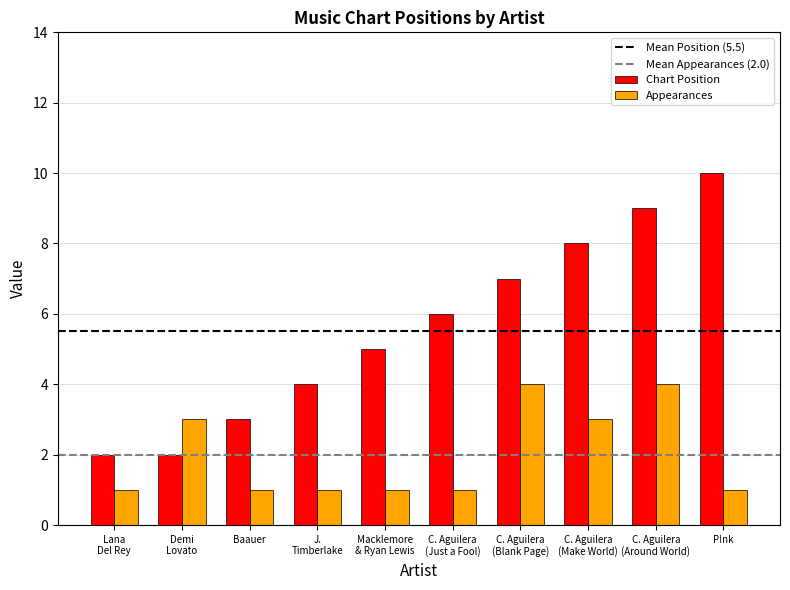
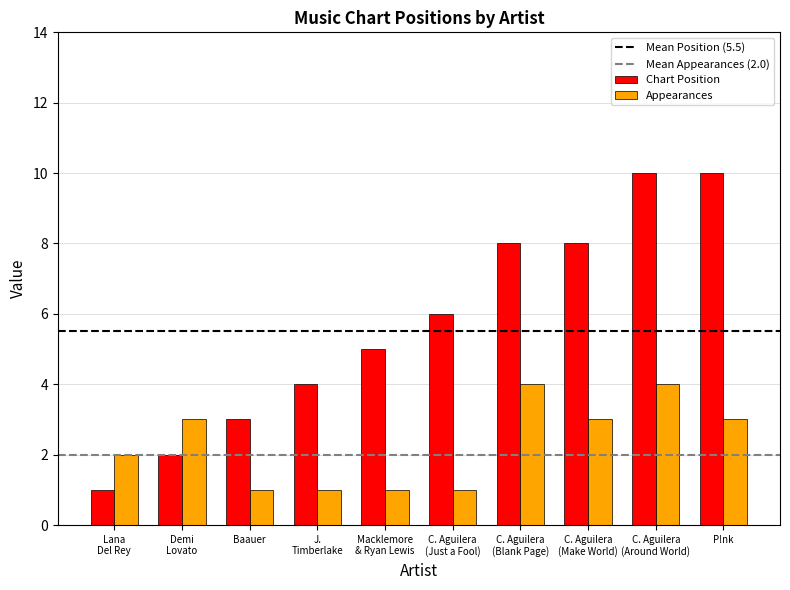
  {
    "Chart Position": {
-     "Lana Del Rey": 2,
+     "Lana Del Rey": 1,
      "Demi Lovato": 2,
      "Baauer": 3,
      "J. Timberlake": 4,
      "Macklemore & Ryan Lewis": 5,
      "C. Aguilera (Just a Fool)": 6,
-     "C. Aguilera (Blank Page)": 7,
+     "C. Aguilera (Blank Page)": 8,
      "C. Aguilera (Make World)": 8,
-     "C. Aguilera (Around World)": 9,
+     "C. Aguilera (Around World)": 10,
      "P!nk": 10
    },
    "Appearances": {
-     "Lana Del Rey": 1,
+     "Lana Del Rey": 2,
      "Demi Lovato": 3,
      "Baauer": 1,
      "J. Timberlake": 1,
      "Macklemore & Ryan Lewis": 1,
      "C. Aguilera (Just a Fool)": 1,
      "C. Aguilera (Blank Page)": 4,
      "C. Aguilera (Make World)": 3,
      "C. Aguilera (Around World)": 4,
-     "P!nk": 1
+     "P!nk": 3
    }
  }
